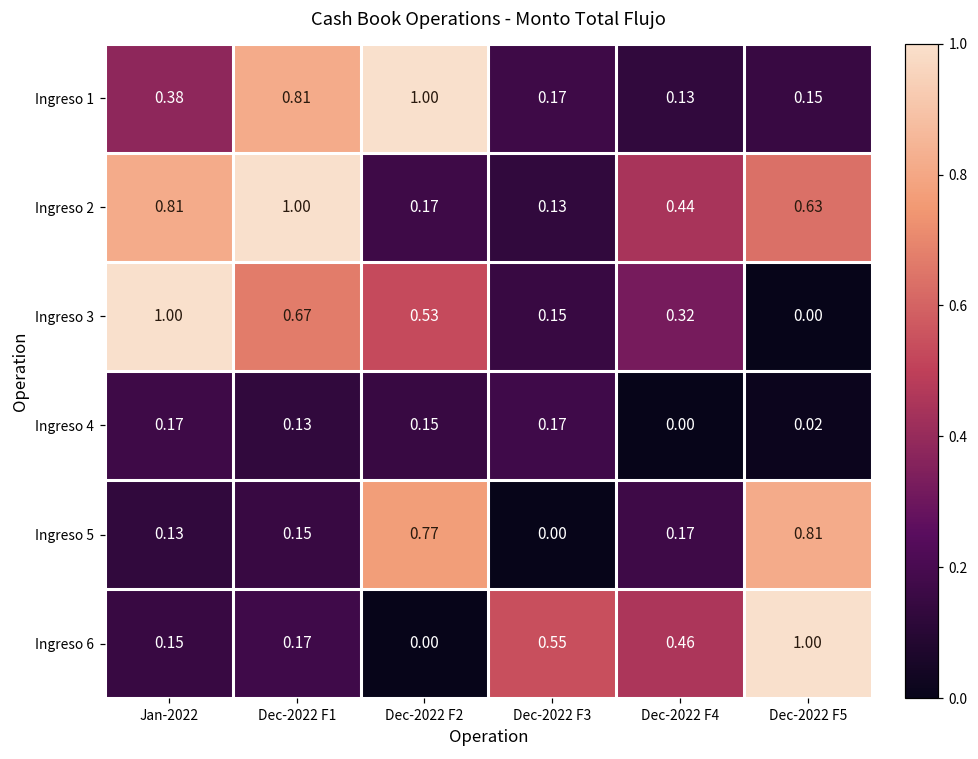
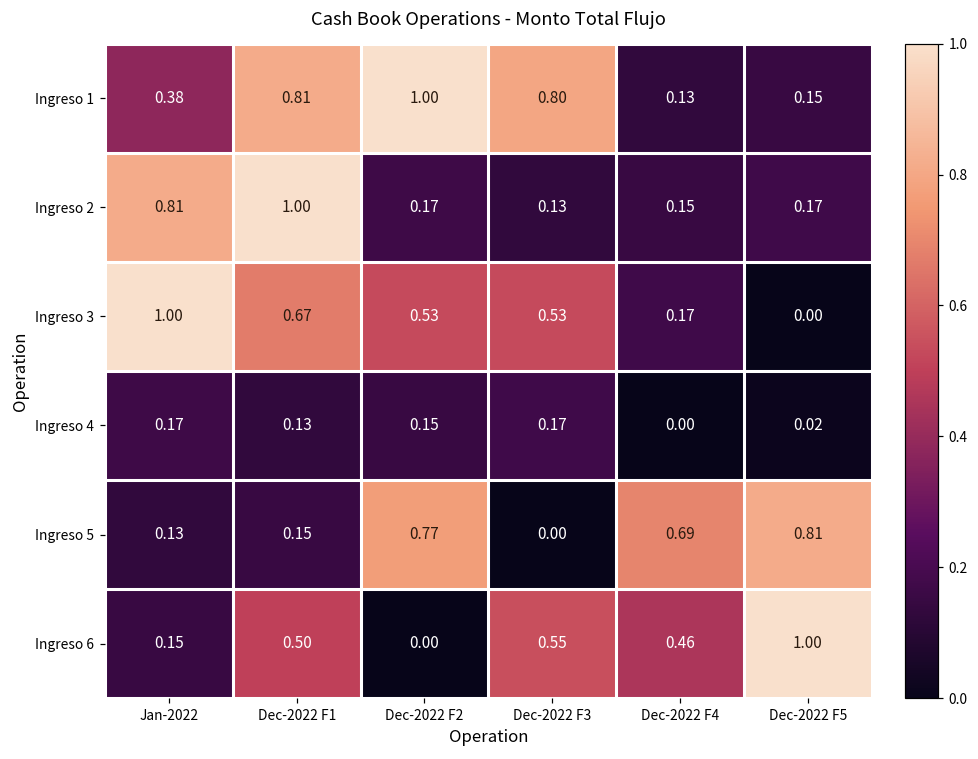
  {
    "Ingreso 1": {
      "Jan-2022": 0.38,
      "Dec-2022 F1": 0.81,
      "Dec-2022 F2": 1.00,
-     "Dec-2022 F3": 0.17,
+     "Dec-2022 F3": 0.80,
      "Dec-2022 F4": 0.13,
      "Dec-2022 F5": 0.15
    },
    "Ingreso 2": {
      "Jan-2022": 0.81,
      "Dec-2022 F1": 1.00,
      "Dec-2022 F2": 0.17,
      "Dec-2022 F3": 0.13,
-     "Dec-2022 F4": 0.44,
-     "Dec-2022 F5": 0.63
+     "Dec-2022 F4": 0.15,
+     "Dec-2022 F5": 0.17
    },
    "Ingreso 3": {
      "Jan-2022": 1.00,
      "Dec-2022 F1": 0.67,
      "Dec-2022 F2": 0.53,
-     "Dec-2022 F3": 0.15,
-     "Dec-2022 F4": 0.32,
+     "Dec-2022 F3": 0.53,
+     "Dec-2022 F4": 0.17,
      "Dec-2022 F5": 0.00
    },
    "Ingreso 4": {
      "Jan-2022": 0.17,
      "Dec-2022 F1": 0.13,
      "Dec-2022 F2": 0.15,
      "Dec-2022 F3": 0.17,
      "Dec-2022 F4": 0.00,
      "Dec-2022 F5": 0.02
    },
    "Ingreso 5": {
      "Jan-2022": 0.13,
      "Dec-2022 F1": 0.15,
      "Dec-2022 F2": 0.77,
      "Dec-2022 F3": 0.00,
-     "Dec-2022 F4": 0.17,
+     "Dec-2022 F4": 0.69,
      "Dec-2022 F5": 0.81
    },
    "Ingreso 6": {
      "Jan-2022": 0.15,
-     "Dec-2022 F1": 0.17,
+     "Dec-2022 F1": 0.50,
      "Dec-2022 F2": 0.00,
      "Dec-2022 F3": 0.55,
      "Dec-2022 F4": 0.46,
      "Dec-2022 F5": 1.00
    }
  }
